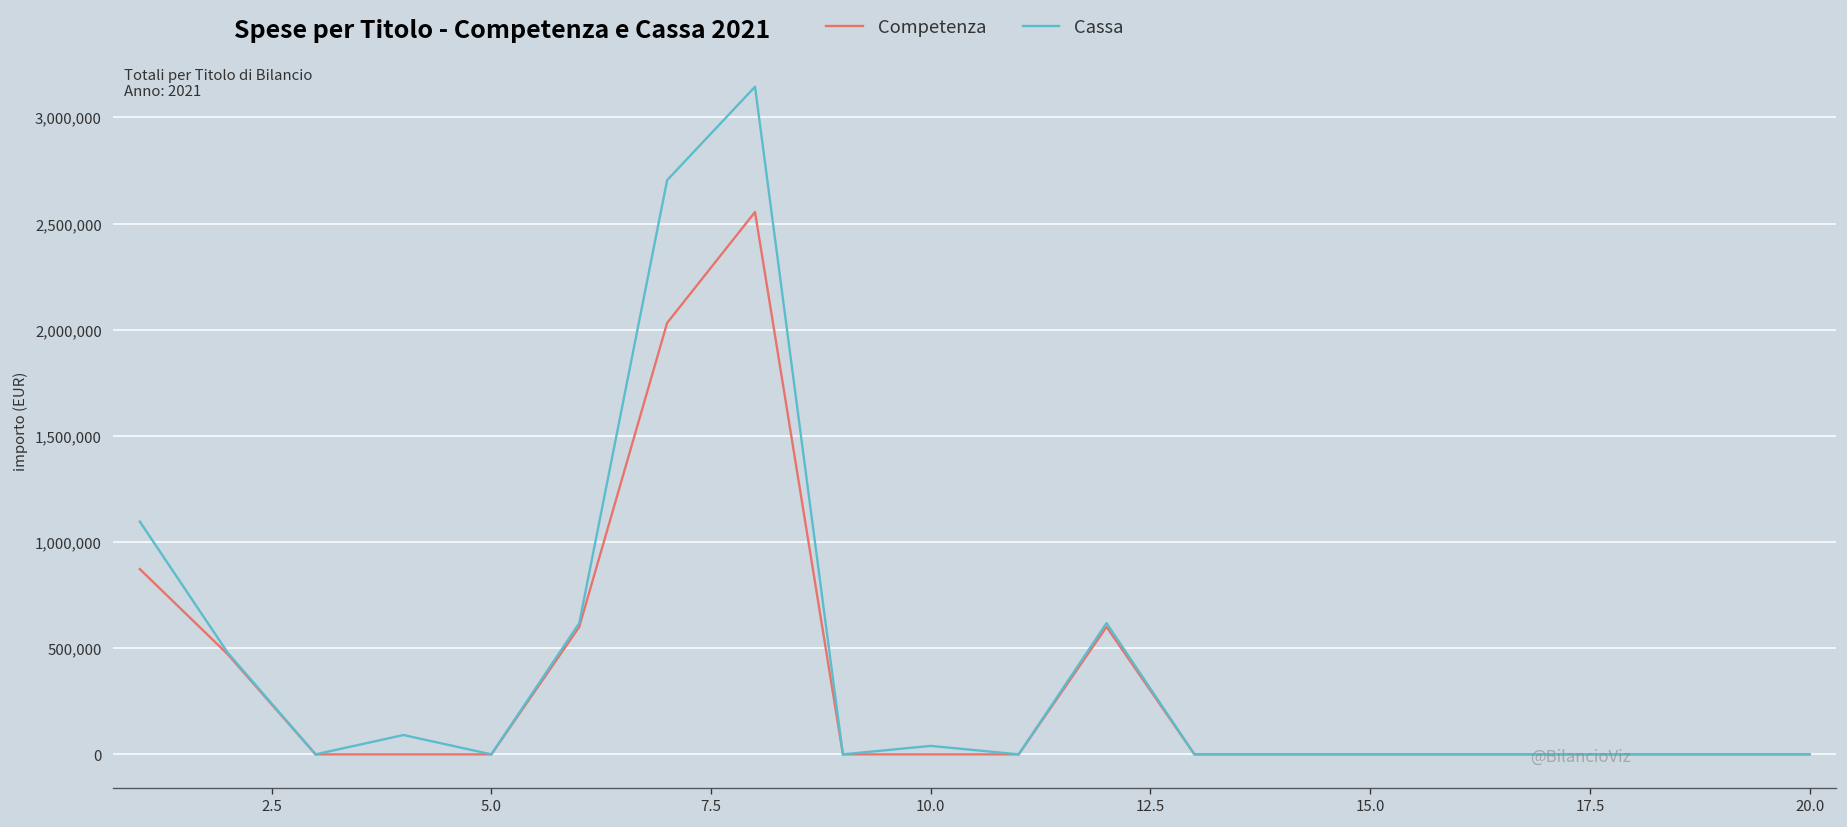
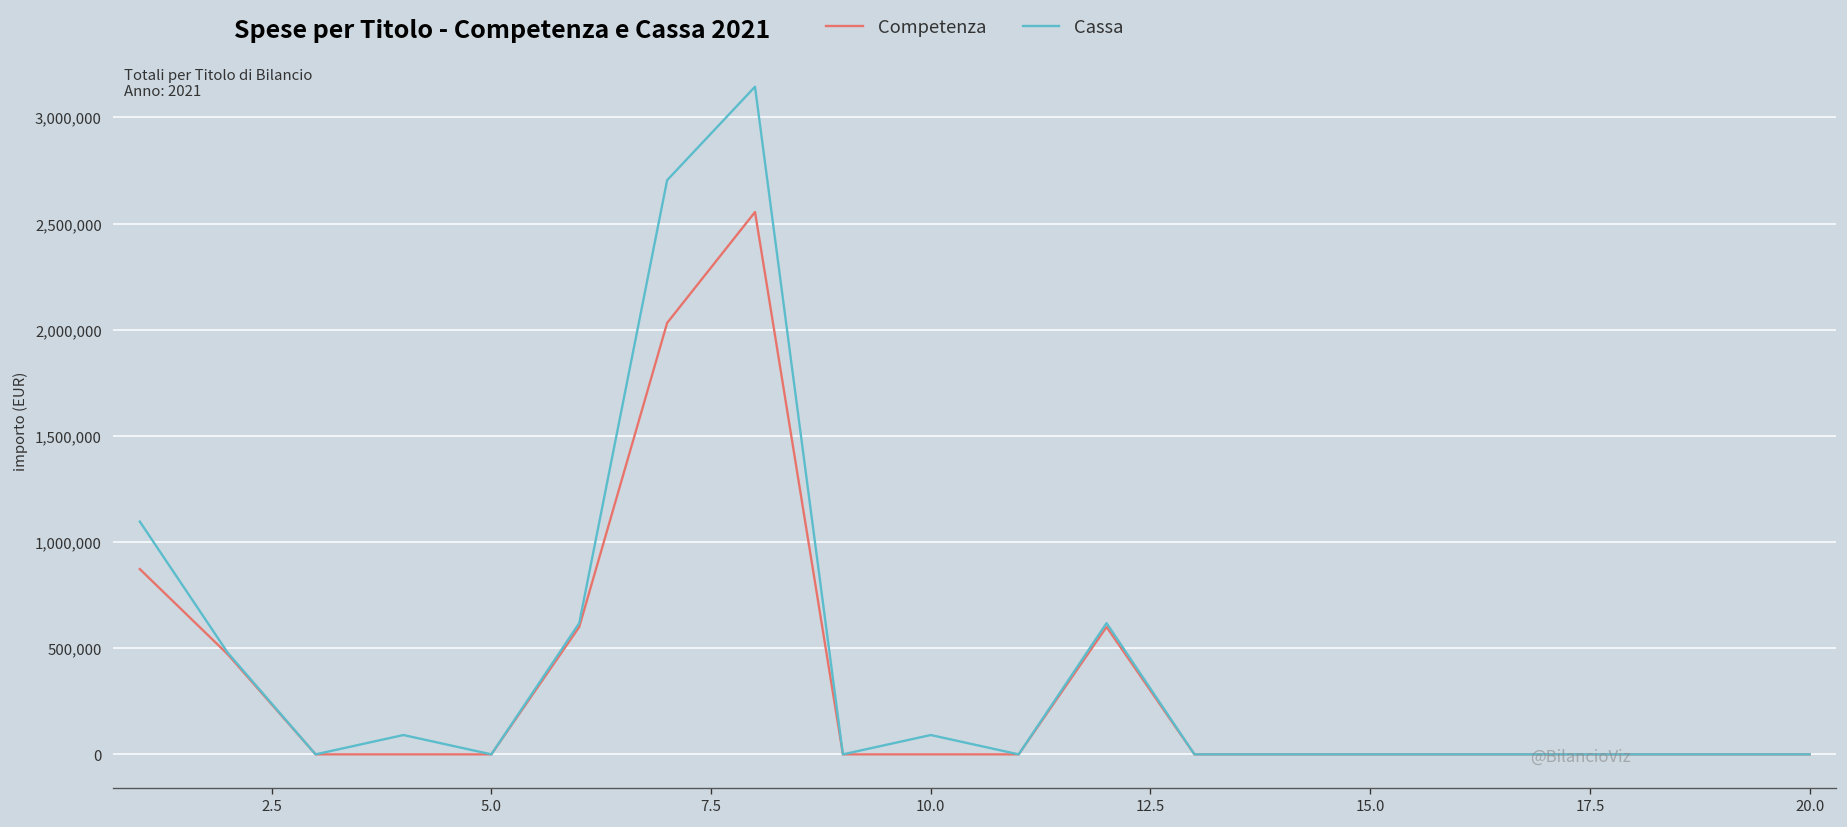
  {
    "Competenza": {
      "10.0": "0"
    },
    "Cassa": {
-     "10.0": "40,000"
+     "10.0": "90,000"
    }
  }
